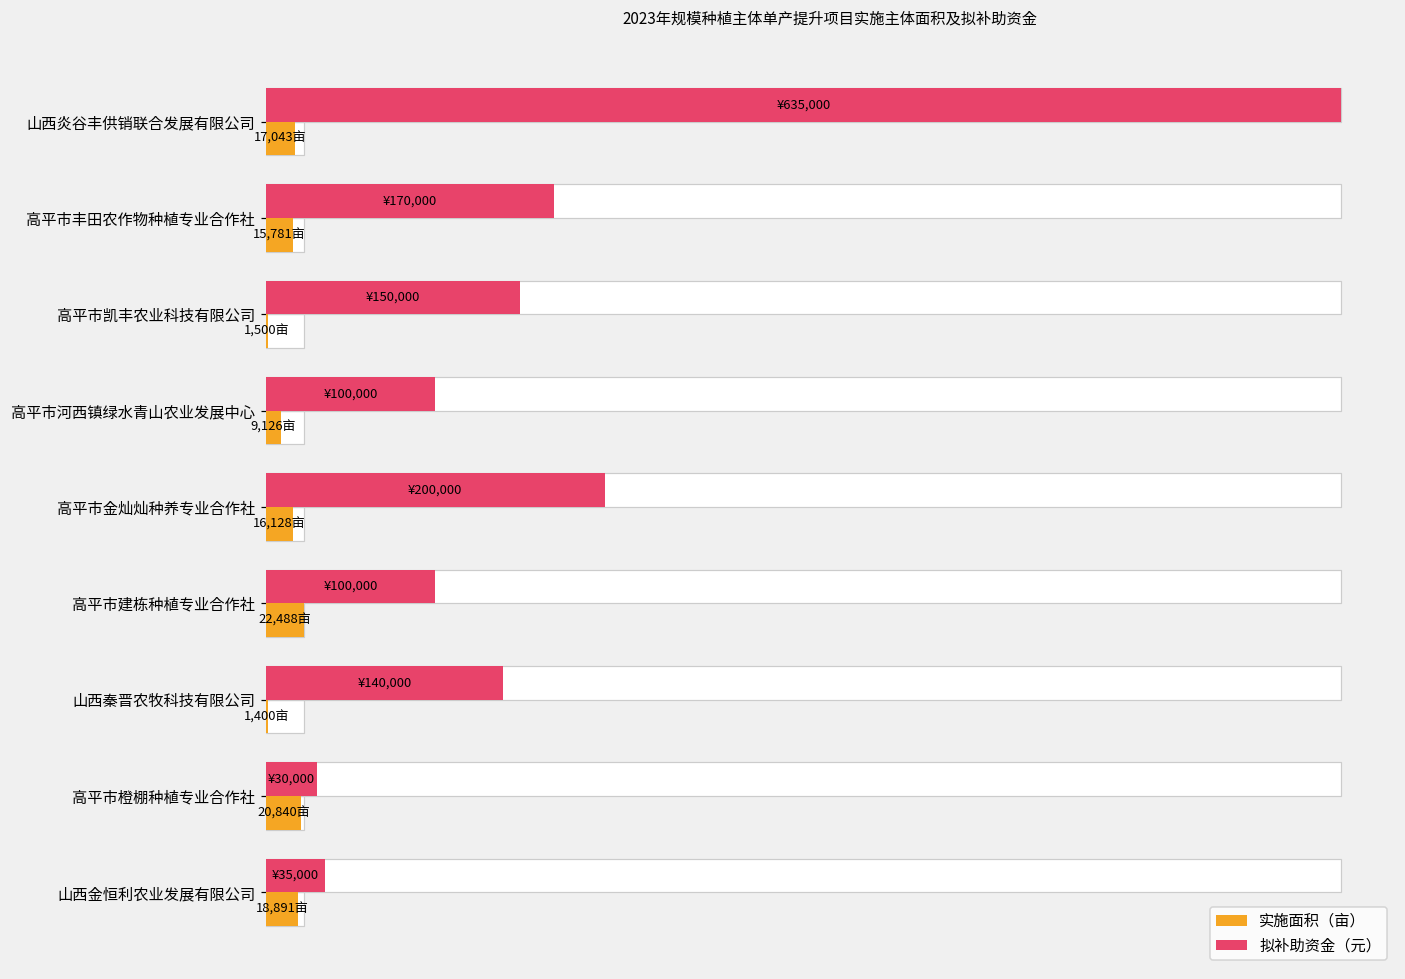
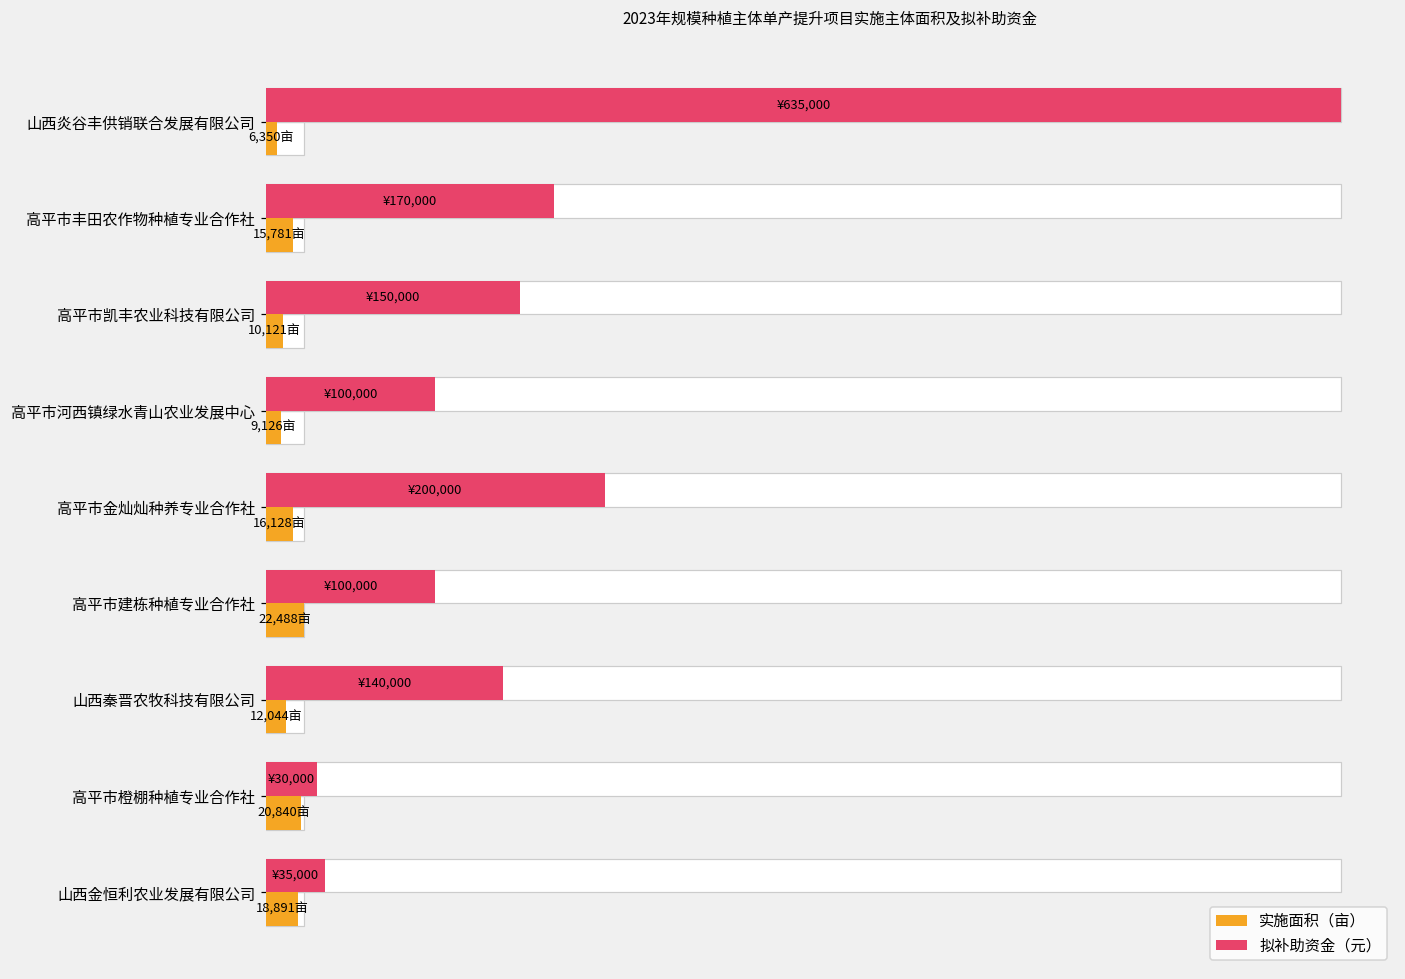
  {
    "实施面积（亩）": {
-     "山西炎谷丰供销联合发展有限公司": "17,043亩",
-     "高平市凯丰农业科技有限公司": "1,500亩",
+     "山西炎谷丰供销联合发展有限公司": "6,350亩",
+     "高平市凯丰农业科技有限公司": "10,121亩",
      "高平市建栋种植专业合作社": "22,488亩",
-     "山西秦晋农牧科技有限公司": "1,400亩"
+     "山西秦晋农牧科技有限公司": "12,044亩"
    },
    "拟补助资金（元）": {
      "山西炎谷丰供销联合发展有限公司": "¥635,000"
    }
  }
